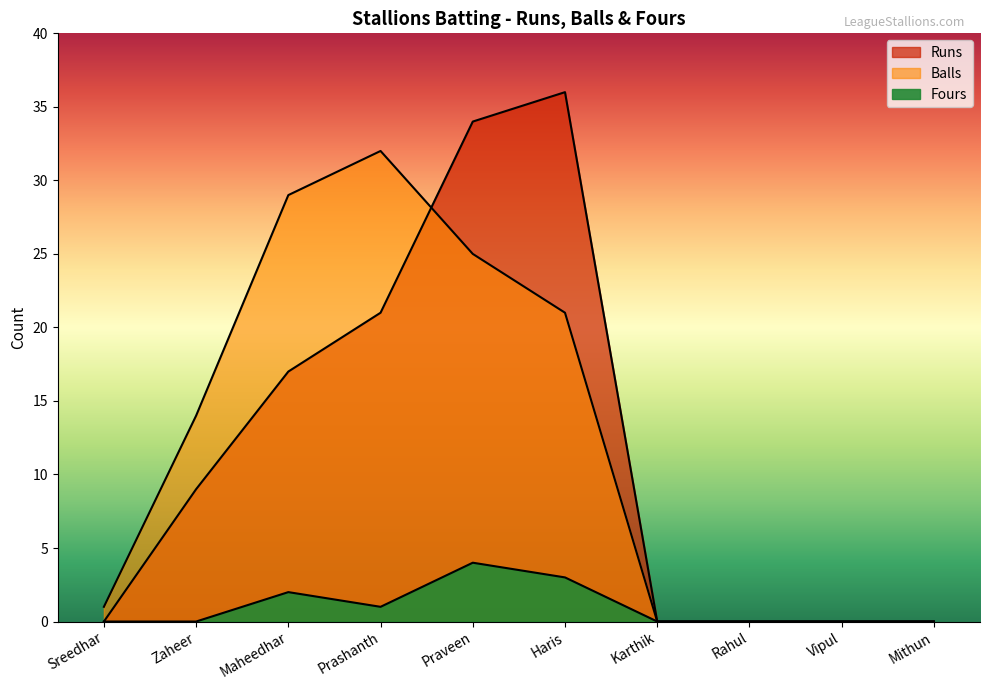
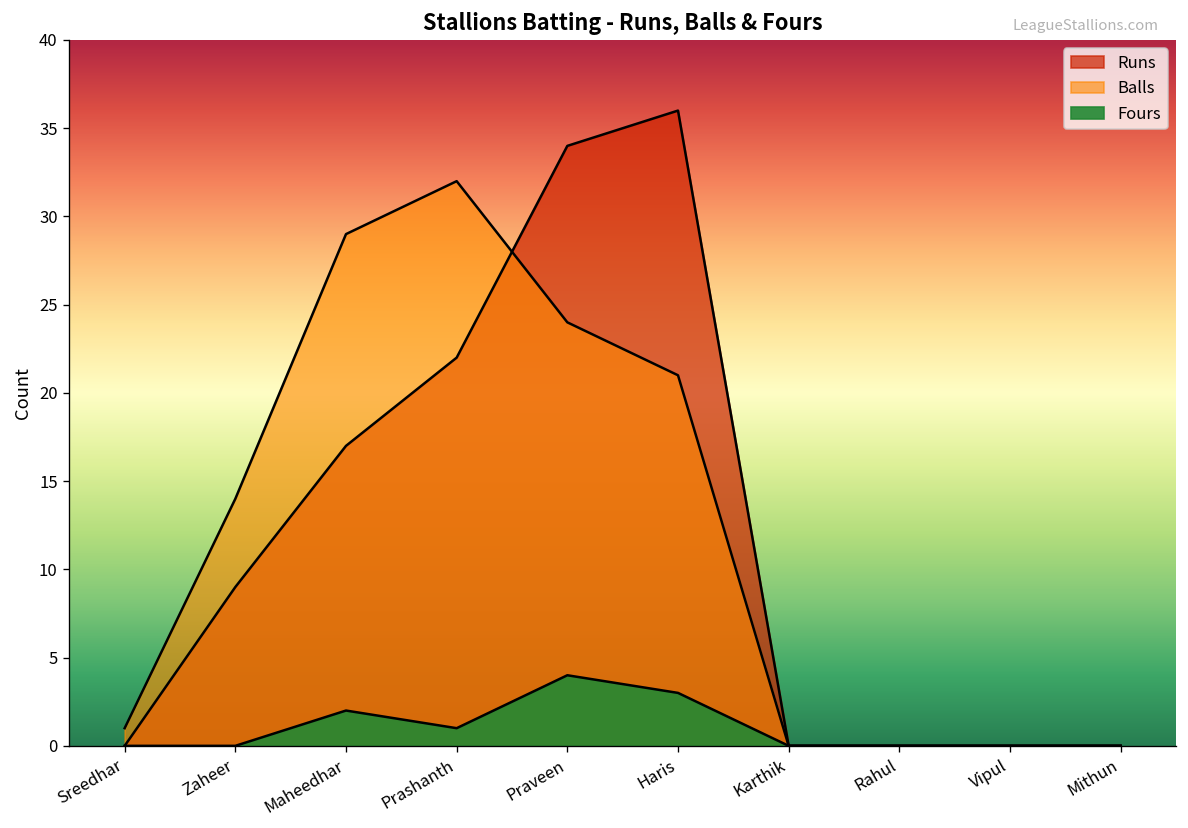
  {
    "Runs": {
      "Zaheer": 9,
      "Maheedhar": 17,
-     "Prashanth": 21,
+     "Prashanth": 22,
      "Praveen": 34,
      "Haris": 36
    },
    "Balls": {
      "Sreedhar": 1,
      "Zaheer": 14,
      "Maheedhar": 29,
      "Prashanth": 32,
-     "Praveen": 25,
+     "Praveen": 24,
      "Haris": 21
    },
    "Fours": {
      "Zaheer": 0,
      "Maheedhar": 2,
      "Prashanth": 1,
      "Praveen": 4,
      "Haris": 3
    }
  }
